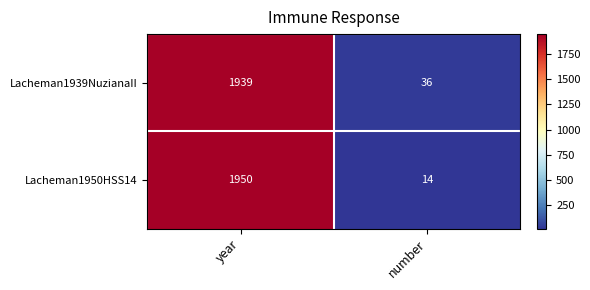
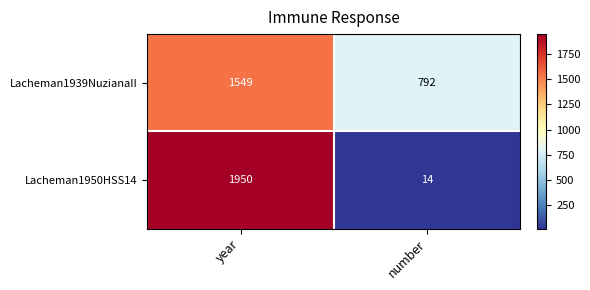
  {
    "Lacheman1939NuzianaII": {
-     "year": 1939,
-     "number": 36
+     "year": 1549,
+     "number": 792
    },
    "Lacheman1950HSS14": {
      "year": 1950,
      "number": 14
    }
  }
